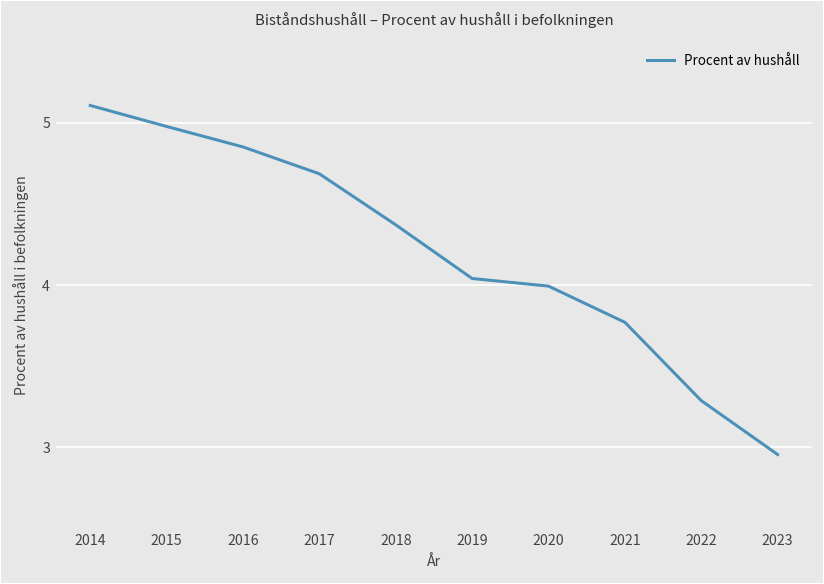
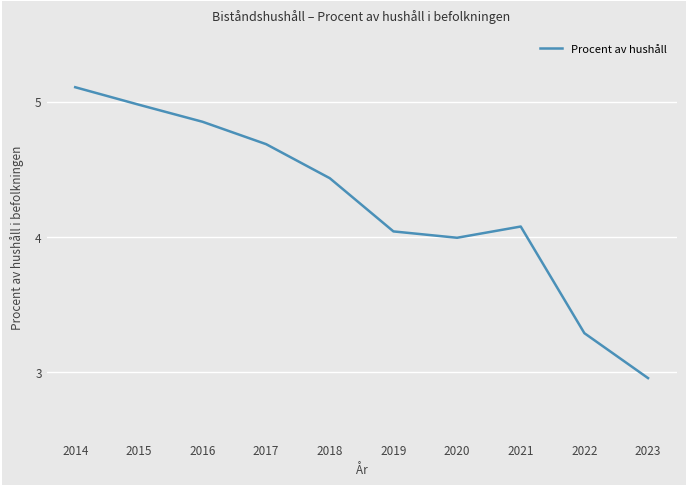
  {
    "2014": 5.11,
    "2015": 4.98,
    "2016": 4.85,
    "2017": 4.69,
-   "2018": 4.37,
+   "2018": 4.43,
    "2019": 4.04,
    "2020": 3.99,
-   "2021": 3.77,
+   "2021": 4.08,
    "2022": 3.29,
    "2023": 2.96
  }
